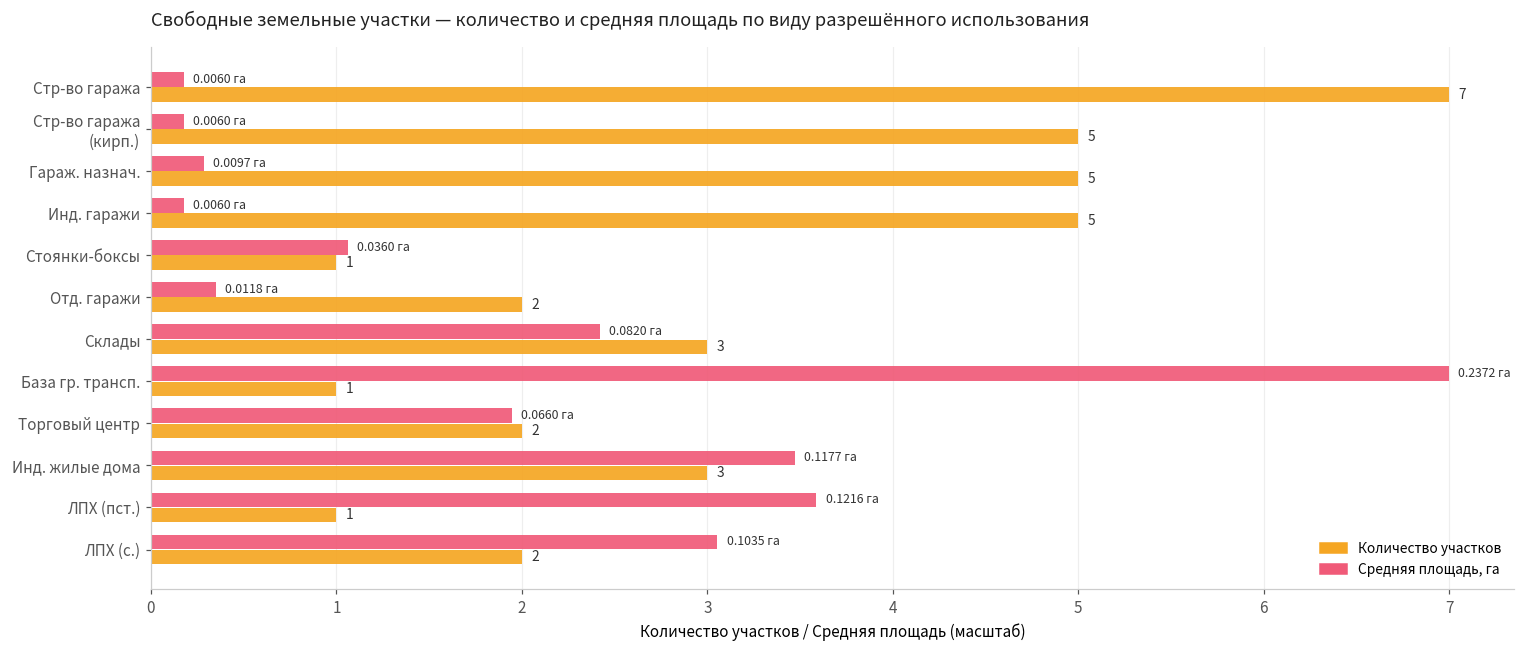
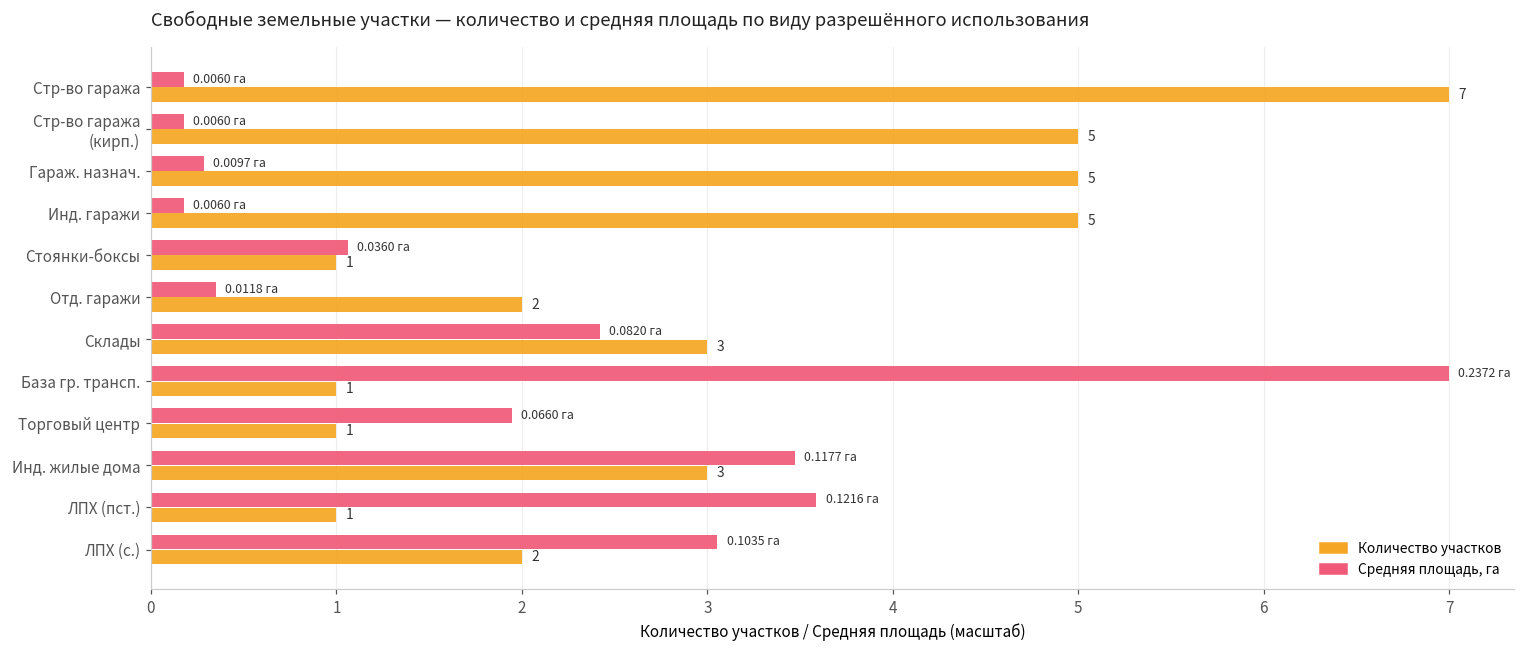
  {
    "Количество участков": {
      "Стр-во гаража": 7,
      "Стр-во гаража (кирп.)": 5,
      "Гараж. назнач.": 5,
      "Инд. гаражи": 5,
      "Отд. гаражи": 2,
      "Склады": 3,
      "База гр. трансп.": 1,
-     "Торговый центр": 2,
+     "Торговый центр": 1,
      "Инд. жилые дома": 3,
      "ЛПХ (пст.)": 1,
      "ЛПХ (с.)": 2
    }
  }
